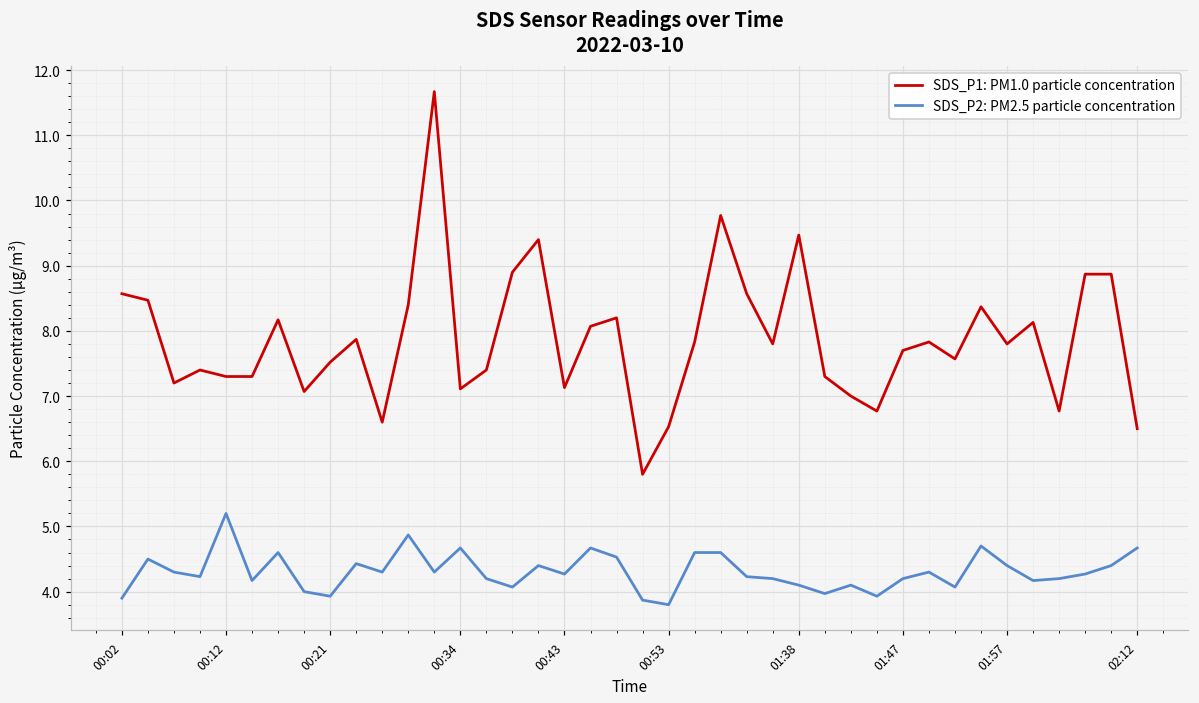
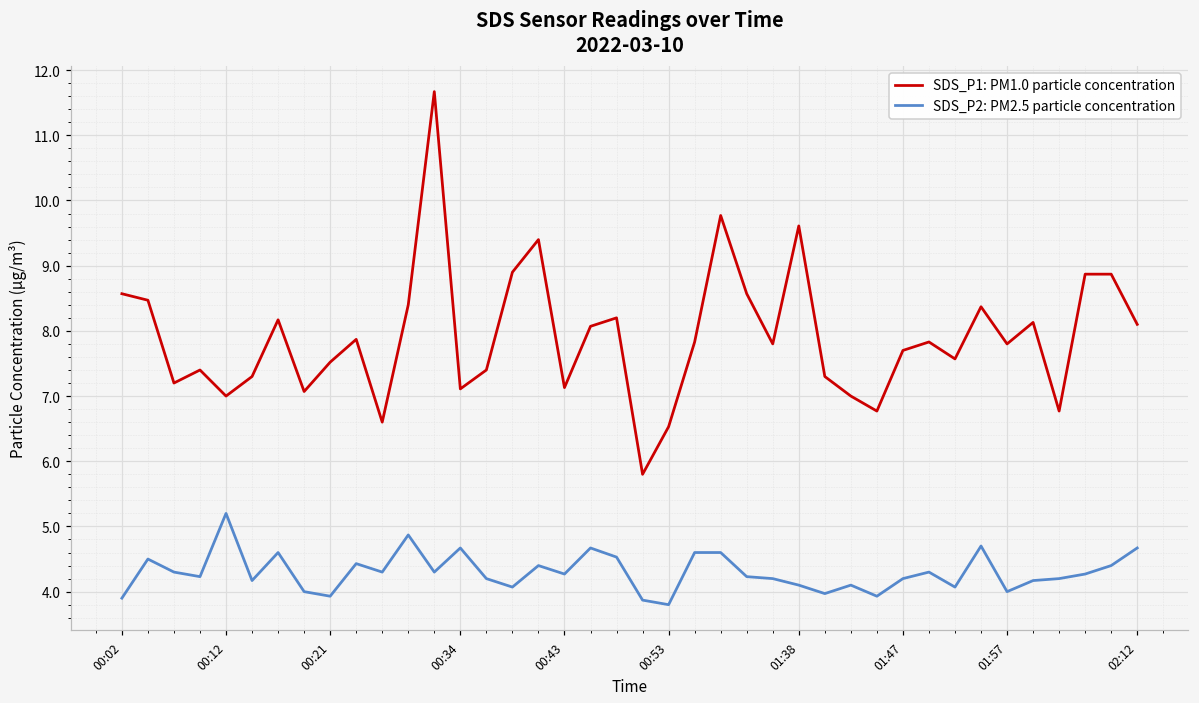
  {
    "SDS_P1: PM1.0 particle concentration": {
      "00:02": 8.6,
-     "00:12": 7.3,
+     "00:12": 7.0,
      "00:21": 7.5,
      "00:34": 7.1,
      "00:43": 7.1,
      "00:53": 6.5,
-     "01:38": 9.5,
+     "01:38": 9.6,
      "01:47": 7.7,
      "01:57": 7.8,
-     "02:12": 6.5
+     "02:12": 8.1
    },
    "SDS_P2: PM2.5 particle concentration": {
      "00:02": 3.9,
      "00:12": 5.2,
      "00:21": 3.9,
      "00:34": 4.7,
      "00:43": 4.3,
      "00:53": 3.8,
      "01:38": 4.1,
      "01:47": 4.2,
-     "01:57": 4.4,
+     "01:57": 4.0,
      "02:12": 4.7
    }
  }
